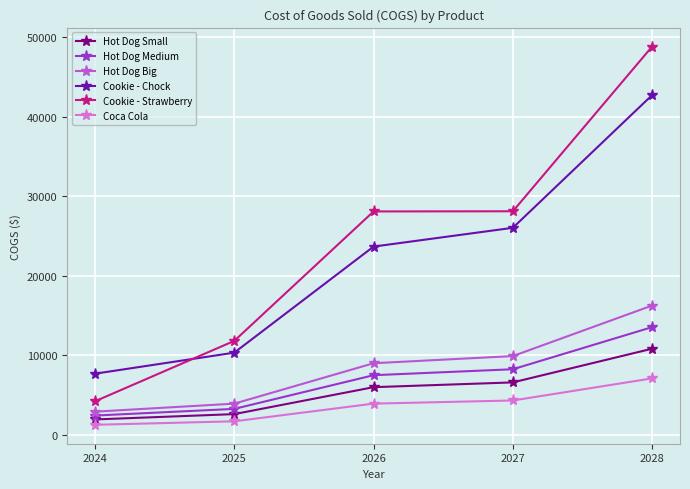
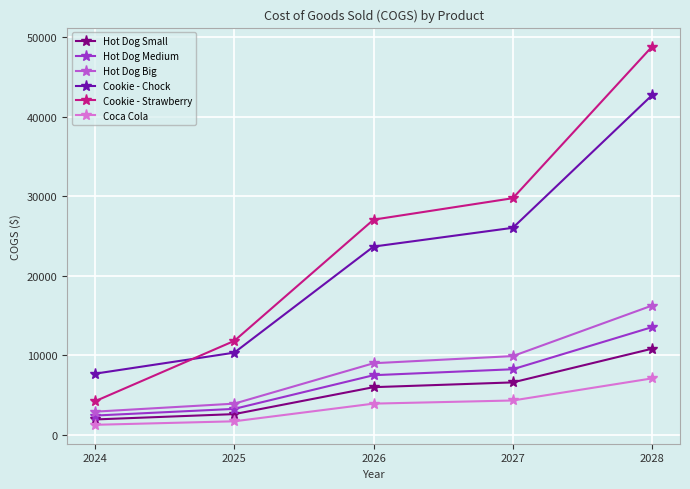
  {
    "Cookie - Strawberry": {
      "2024": 4000,
      "2025": 12000,
-     "2026": 28000,
-     "2027": 28000,
+     "2026": 27000,
+     "2027": 30000,
      "2028": 49000
    }
  }
